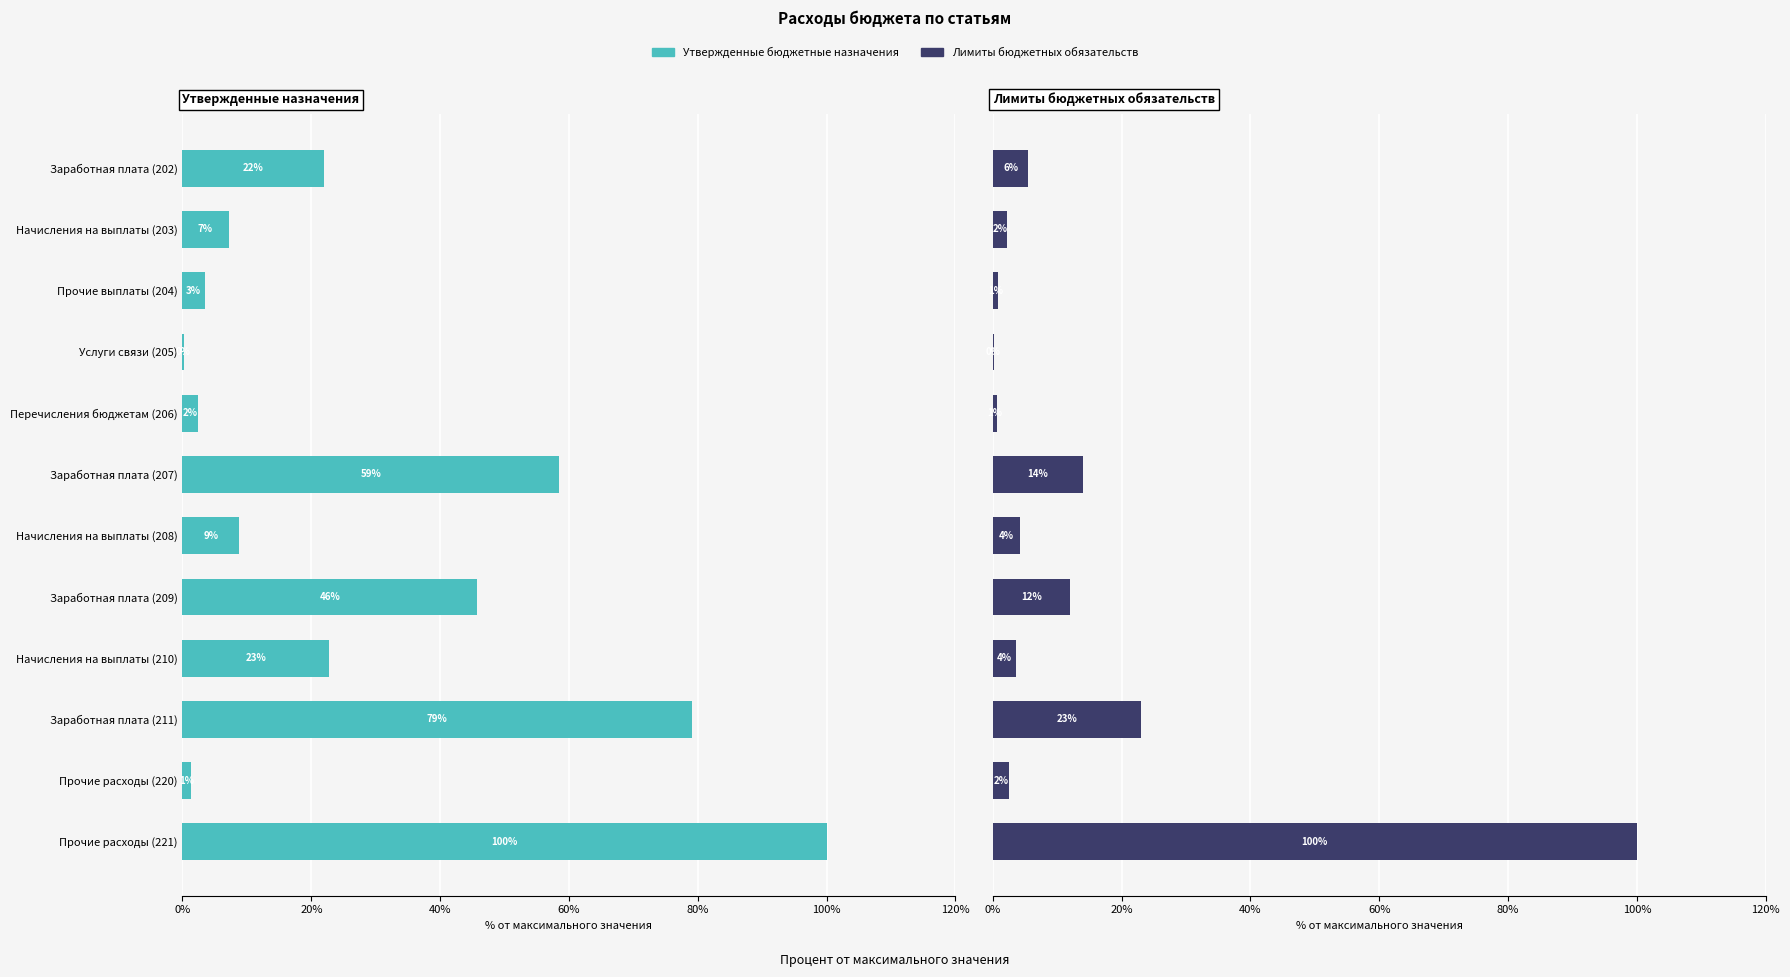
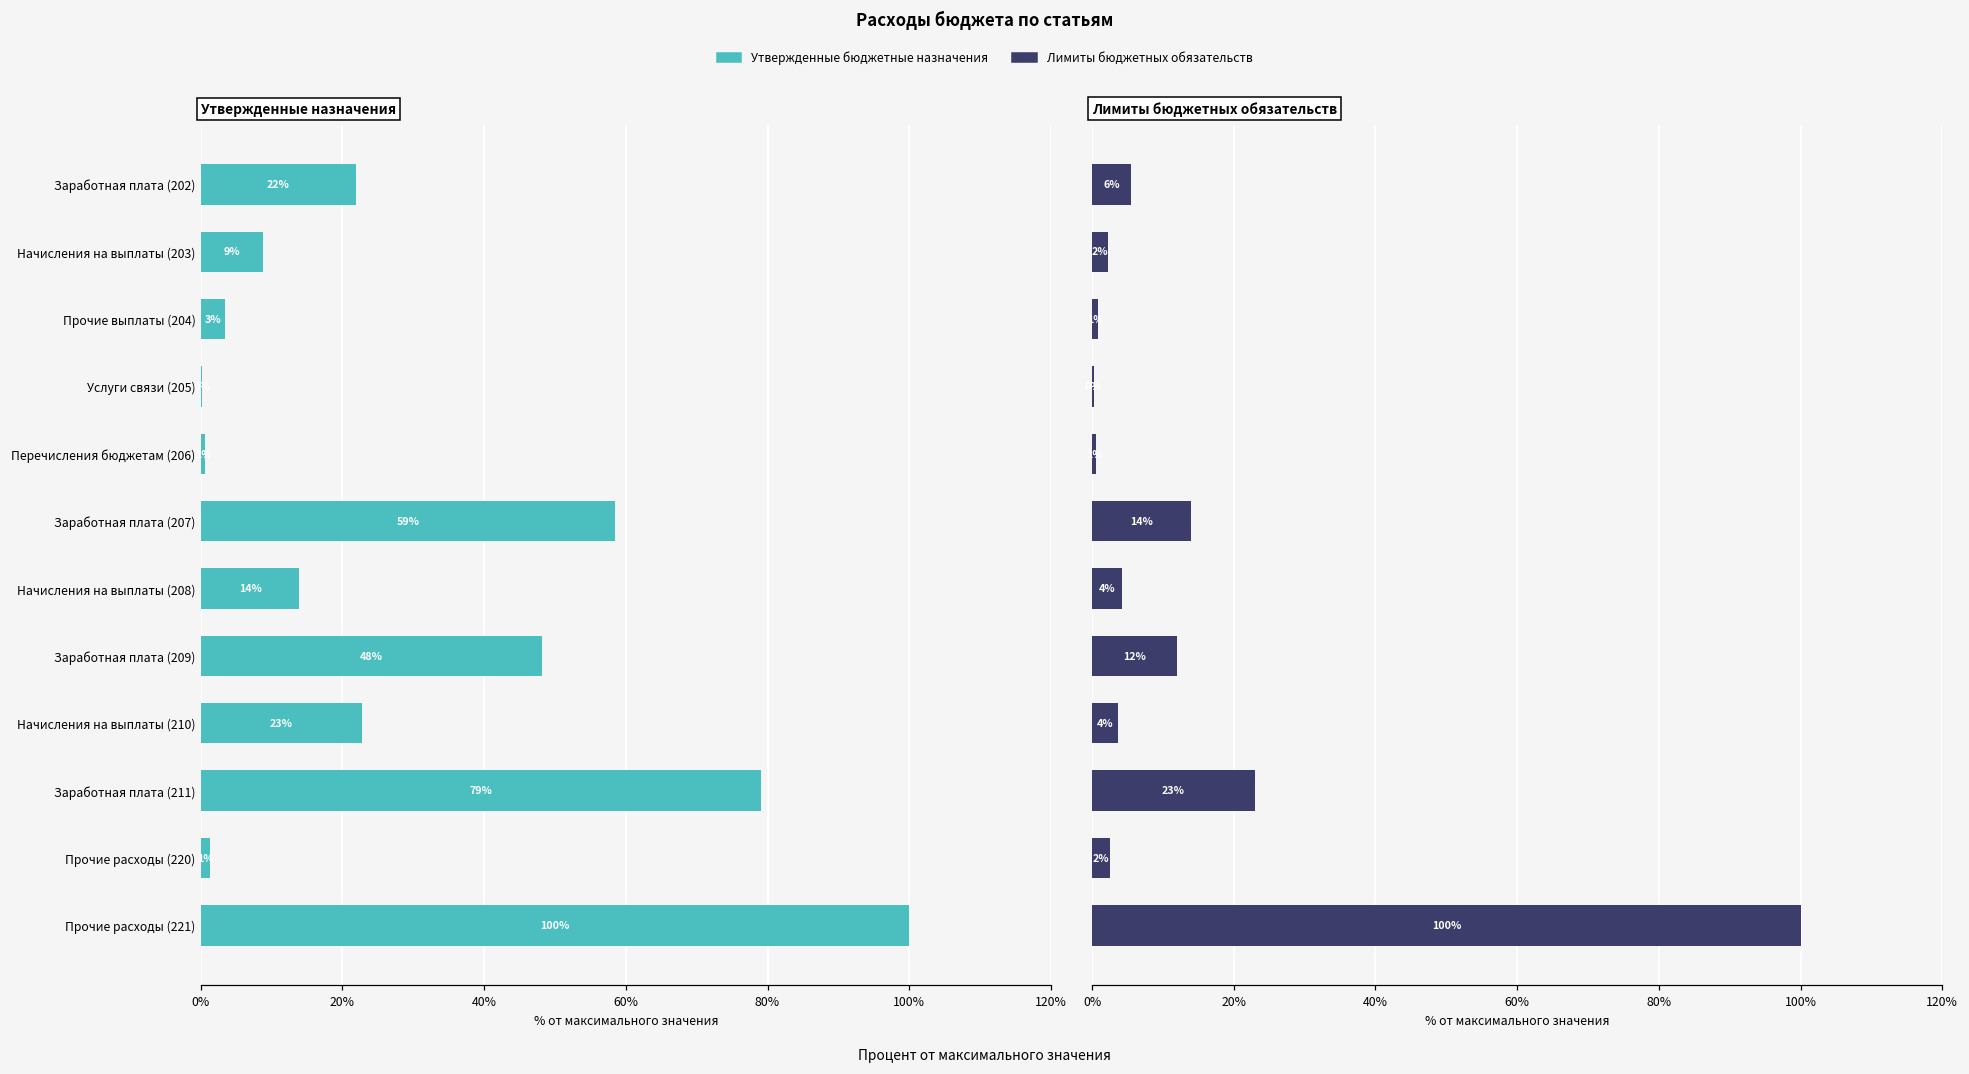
  {
    "Утвержденные назначения": {
      "Заработная плата (202)": "22%",
-     "Начисления на выплаты (203)": "7%",
+     "Начисления на выплаты (203)": "9%",
      "Прочие выплаты (204)": "3%",
-     "Перечисления бюджетам (206)": "2%",
+     "Перечисления бюджетам (206)": "1%",
      "Заработная плата (207)": "59%",
-     "Начисления на выплаты (208)": "9%",
-     "Заработная плата (209)": "46%",
+     "Начисления на выплаты (208)": "14%",
+     "Заработная плата (209)": "48%",
      "Начисления на выплаты (210)": "23%",
      "Заработная плата (211)": "79%",
      "Прочие расходы (221)": "100%"
    }
  }
